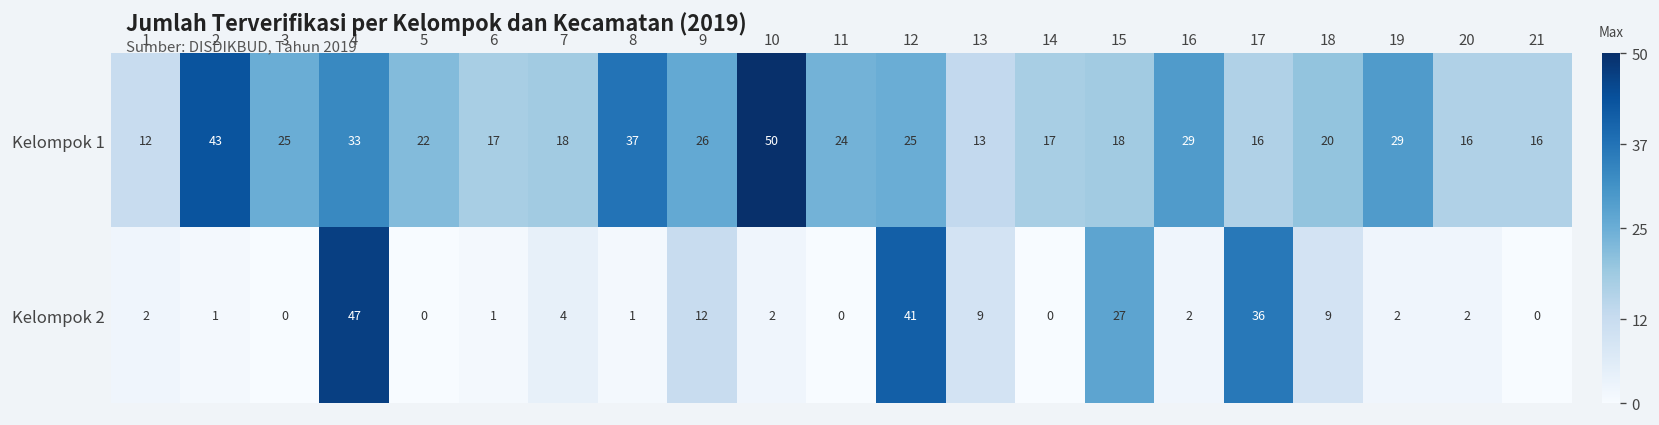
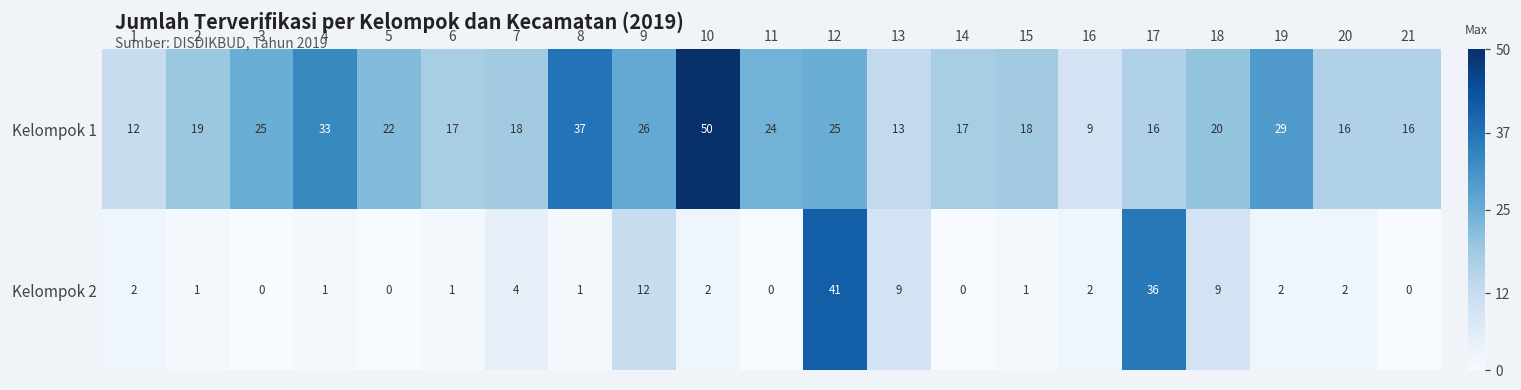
  {
    "Kelompok 1": {
      "1": 12,
-     "2": 43,
+     "2": 19,
      "3": 25,
      "4": 33,
      "5": 22,
      "6": 17,
      "7": 18,
      "8": 37,
      "9": 26,
      "10": 50,
      "11": 24,
      "12": 25,
      "13": 13,
      "14": 17,
      "15": 18,
-     "16": 29,
+     "16": 9,
      "17": 16,
      "18": 20,
      "19": 29,
      "20": 16,
      "21": 16
    },
    "Kelompok 2": {
      "1": 2,
      "2": 1,
      "3": 0,
-     "4": 47,
+     "4": 1,
      "5": 0,
      "6": 1,
      "7": 4,
      "8": 1,
      "9": 12,
      "10": 2,
      "11": 0,
      "12": 41,
      "13": 9,
      "14": 0,
-     "15": 27,
+     "15": 1,
      "16": 2,
      "17": 36,
      "18": 9,
      "19": 2,
      "20": 2,
      "21": 0
    }
  }
